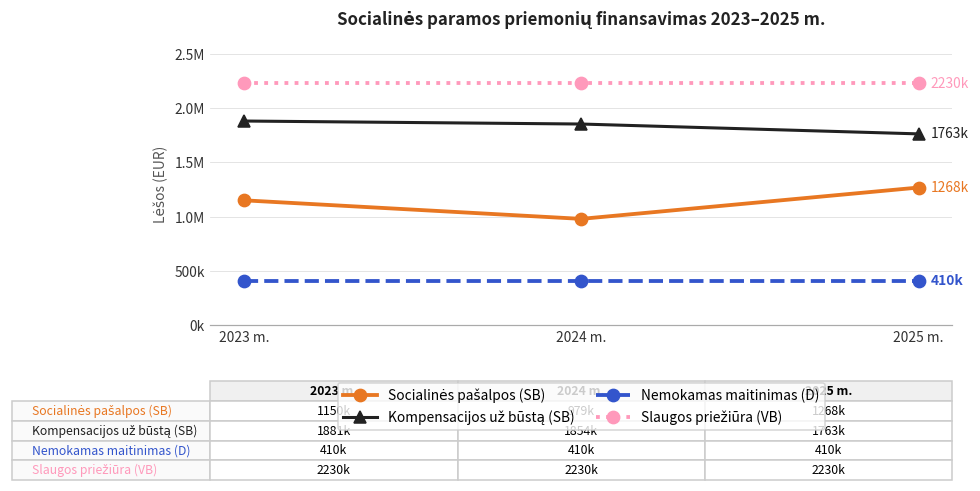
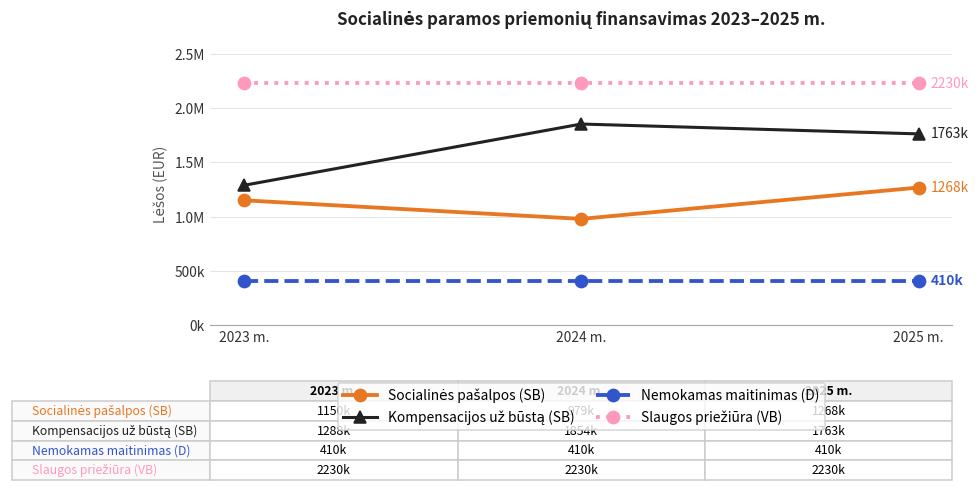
  {
    "Socialinės pašalpos (SB)": {
      "2025 m.": "1268k"
    },
    "Kompensacijos už būstą (SB)": {
-     "2023 m.": "1900000",
+     "2023 m.": "1300000",
      "2024 m.": "1900000"
    },
    "Nemokamas maitinimas (D)": {
      "2025 m.": "410k"
    },
    "Slaugos priežiūra (VB)": {
      "2025 m.": "2230k"
    }
  }
